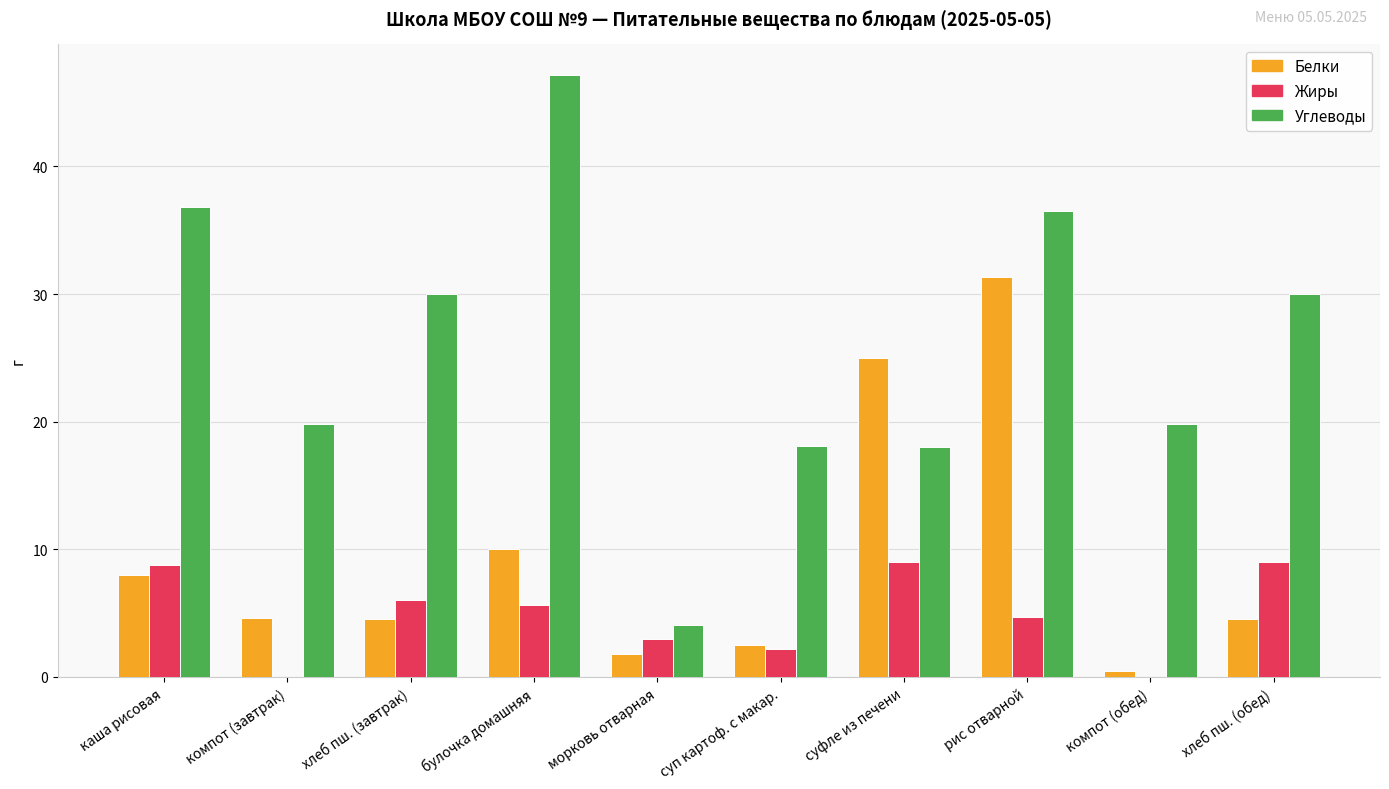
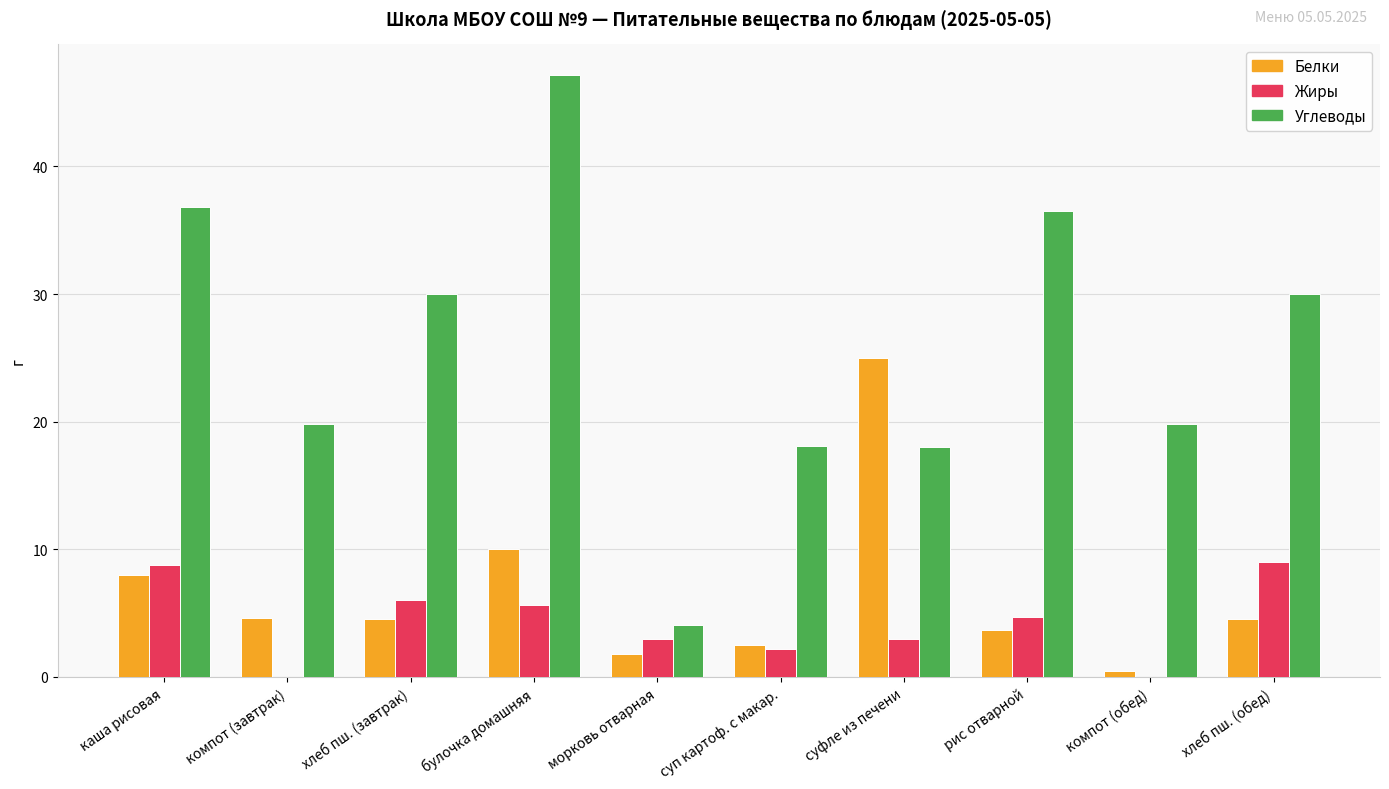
  {
    "Белки": {
      "каша рисовая": 8.0,
      "компот (завтрак)": 4.6,
      "хлеб пш. (завтрак)": 4.5,
      "булочка домашняя": 10.0,
      "морковь отварная": 1.8,
      "суп картоф. с макар.": 2.5,
      "суфле из печени": 25.0,
-     "рис отварной": 31.3,
+     "рис отварной": 3.7,
      "компот (обед)": 0.5,
      "хлеб пш. (обед)": 4.5
    },
    "Жиры": {
      "каша рисовая": 8.8,
      "компот (завтрак)": 0,
      "хлеб пш. (завтрак)": 6,
      "булочка домашняя": 5.6,
      "морковь отварная": 3,
      "суп картоф. с макар.": 2,
-     "суфле из печени": 9,
+     "суфле из печени": 3,
      "рис отварной": 4.7,
      "компот (обед)": 0,
      "хлеб пш. (обед)": 9
    },
    "Углеводы": {
      "каша рисовая": 36.8,
      "компот (завтрак)": 19.8,
      "хлеб пш. (завтрак)": 30.0,
      "булочка домашняя": 47.2,
      "морковь отварная": 4.1,
      "суп картоф. с макар.": 18.1,
      "суфле из печени": 18.0,
      "рис отварной": 36.5,
      "компот (обед)": 19.8,
      "хлеб пш. (обед)": 30.0
    }
  }
